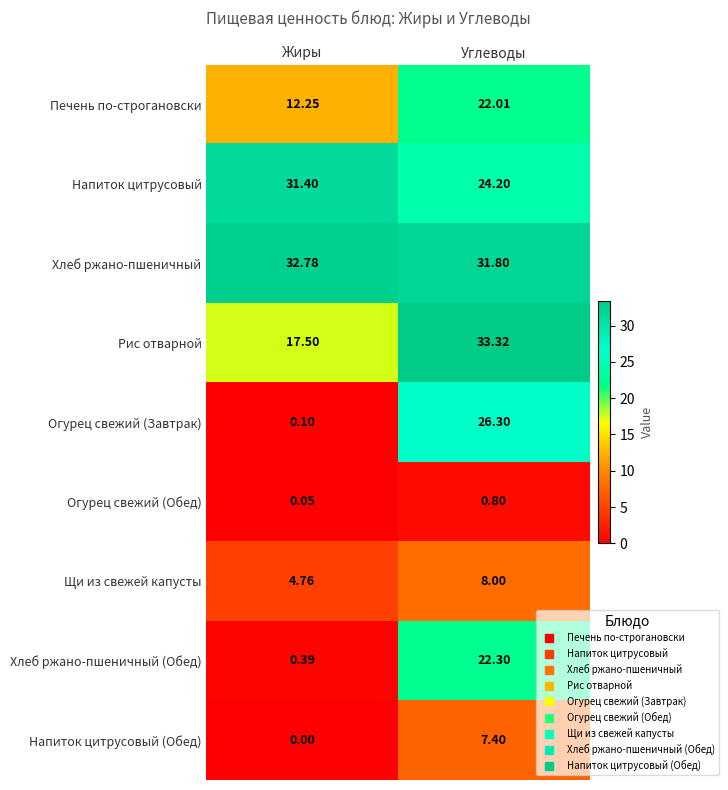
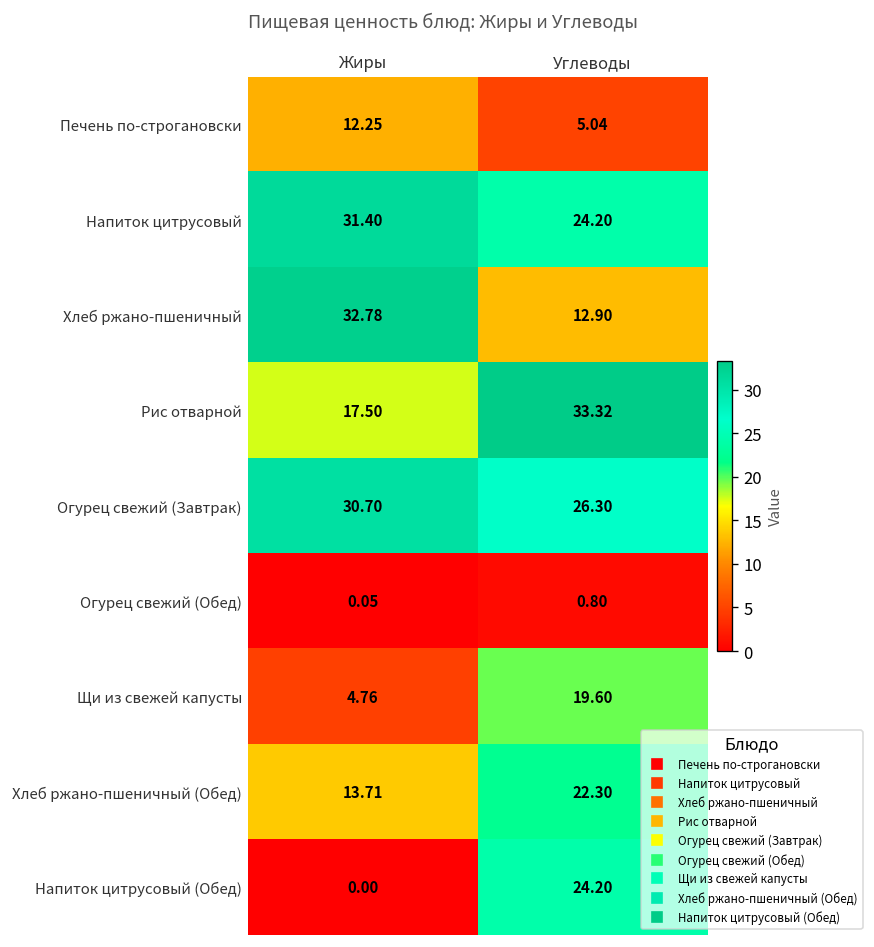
  {
    "Печень по-строгановски": {
      "Жиры": 12.25,
-     "Углеводы": 22.01
+     "Углеводы": 5.04
    },
    "Напиток цитрусовый": {
      "Жиры": 31.40,
      "Углеводы": 24.20
    },
    "Хлеб ржано-пшеничный": {
      "Жиры": 32.78,
-     "Углеводы": 31.80
+     "Углеводы": 12.90
    },
    "Рис отварной": {
      "Жиры": 17.50,
      "Углеводы": 33.32
    },
    "Огурец свежий (Завтрак)": {
-     "Жиры": 0.10,
+     "Жиры": 30.70,
      "Углеводы": 26.30
    },
    "Огурец свежий (Обед)": {
      "Жиры": 0.05,
      "Углеводы": 0.80
    },
    "Щи из свежей капусты": {
      "Жиры": 4.76,
-     "Углеводы": 8.00
+     "Углеводы": 19.60
    },
    "Хлеб ржано-пшеничный (Обед)": {
-     "Жиры": 0.39,
+     "Жиры": 13.71,
      "Углеводы": 22.30
    },
    "Напиток цитрусовый (Обед)": {
      "Жиры": 0.00,
-     "Углеводы": 7.40
+     "Углеводы": 24.20
    }
  }
